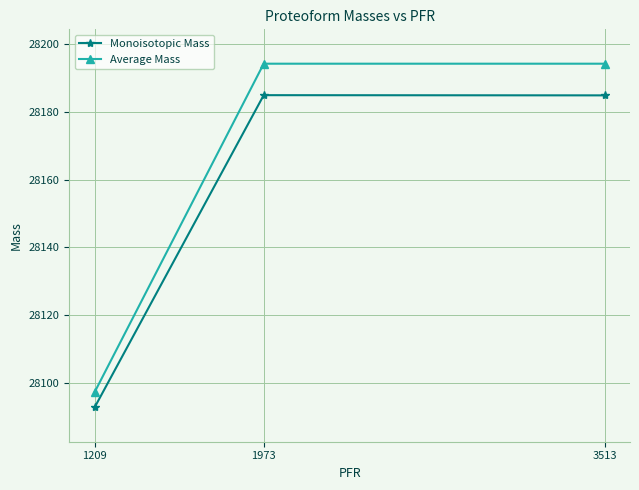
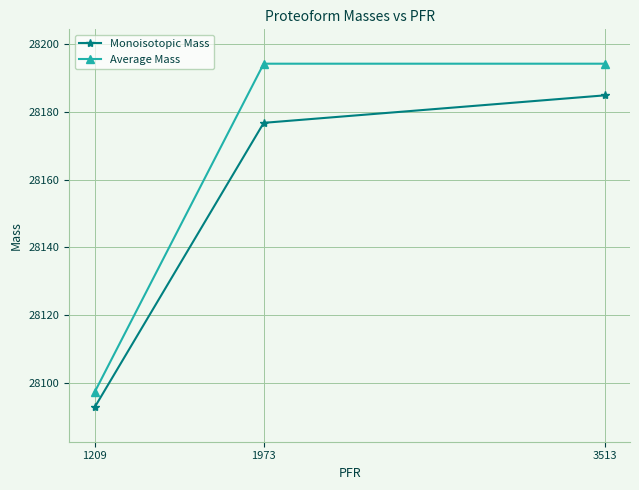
  {
    "Monoisotopic Mass": {
      "1209": 28093,
-     "1973": 28185,
+     "1973": 28177,
      "3513": 28185
    },
    "Average Mass": {
      "1209": 28097,
      "1973": 28194,
      "3513": 28194
    }
  }
